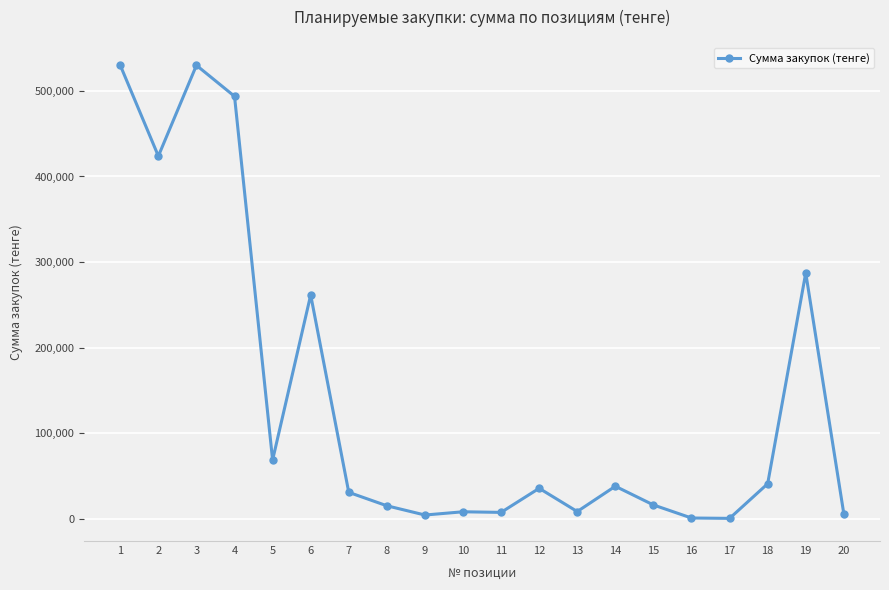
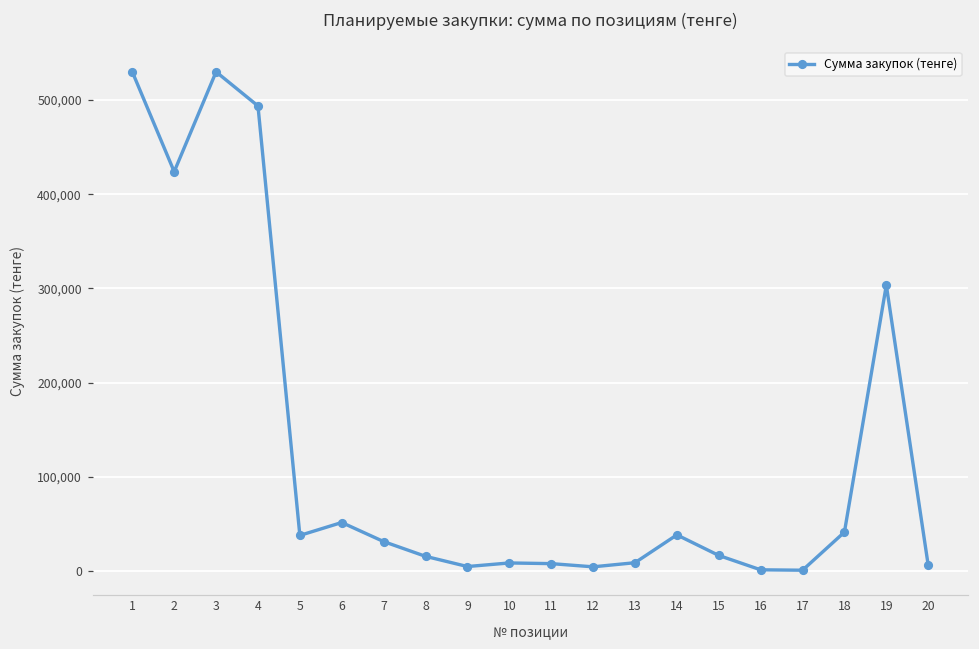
  {
    "1": "530,000",
    "2": "420,000",
    "3": "530,000",
    "4": "490,000",
-   "5": "70,000",
-   "6": "260,000",
+   "5": "40,000",
+   "6": "50,000",
    "7": "30,000",
    "8": "20,000",
    "9": "0",
    "10": "10,000",
    "11": "10,000",
-   "12": "40,000",
+   "12": "0",
    "13": "10,000",
    "14": "40,000",
    "15": "20,000",
    "16": "0",
    "17": "0",
    "18": "40,000",
-   "19": "290,000",
+   "19": "300,000",
    "20": "10,000"
  }
